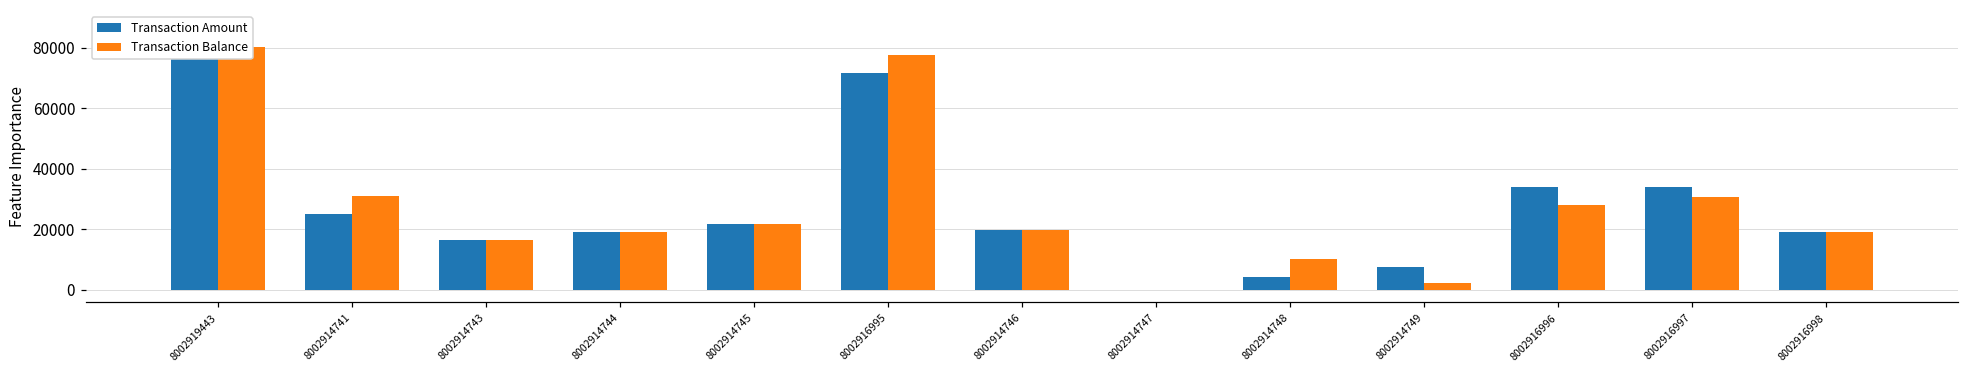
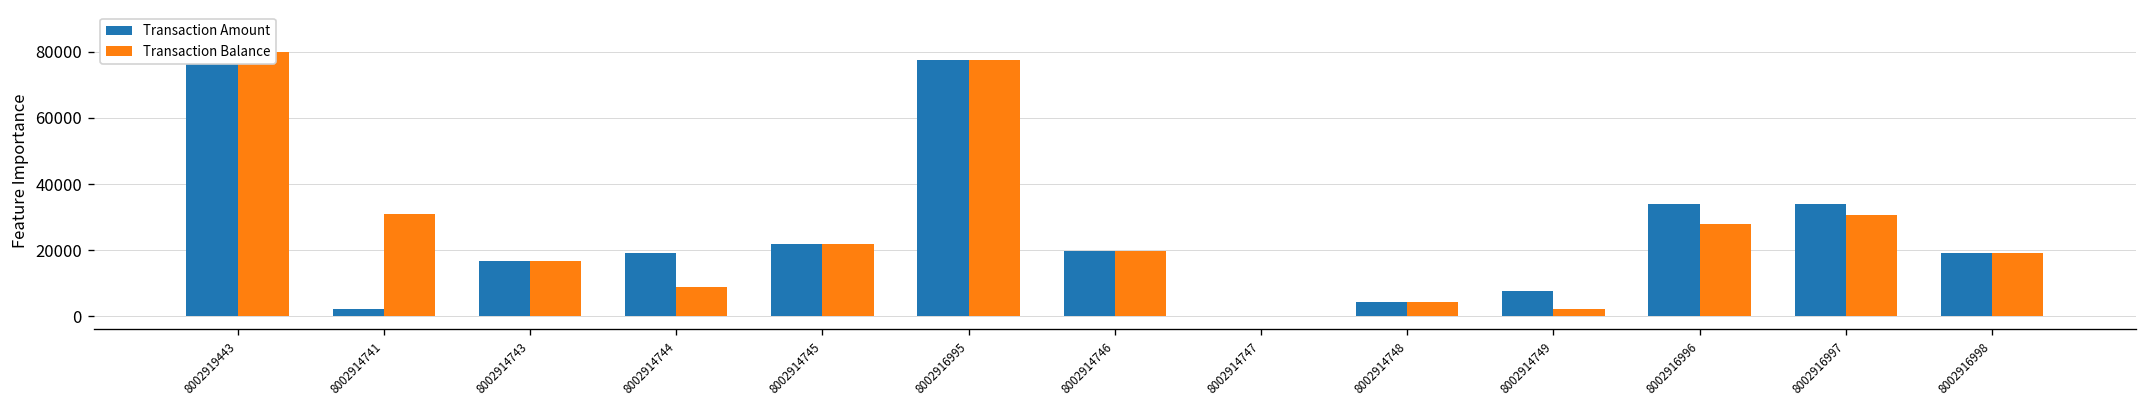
  {
    "Transaction Amount": {
-     "8002914741": 25000,
+     "8002914741": 2000,
      "8002914743": 17000,
      "8002914744": 19000,
      "8002914745": 22000,
-     "8002916995": 71000,
+     "8002916995": 77000,
      "8002914746": 20000,
      "8002914748": 4000,
      "8002914749": 8000,
      "8002916996": 34000,
      "8002916997": 34000,
      "8002916998": 19000
    },
    "Transaction Balance": {
      "8002914741": 31000,
      "8002914743": 17000,
-     "8002914744": 19000,
+     "8002914744": 9000,
      "8002914745": 22000,
      "8002916995": 77000,
      "8002914746": 20000,
-     "8002914748": 10000,
+     "8002914748": 4000,
      "8002914749": 2000,
      "8002916996": 28000,
      "8002916997": 31000,
      "8002916998": 19000
    }
  }
